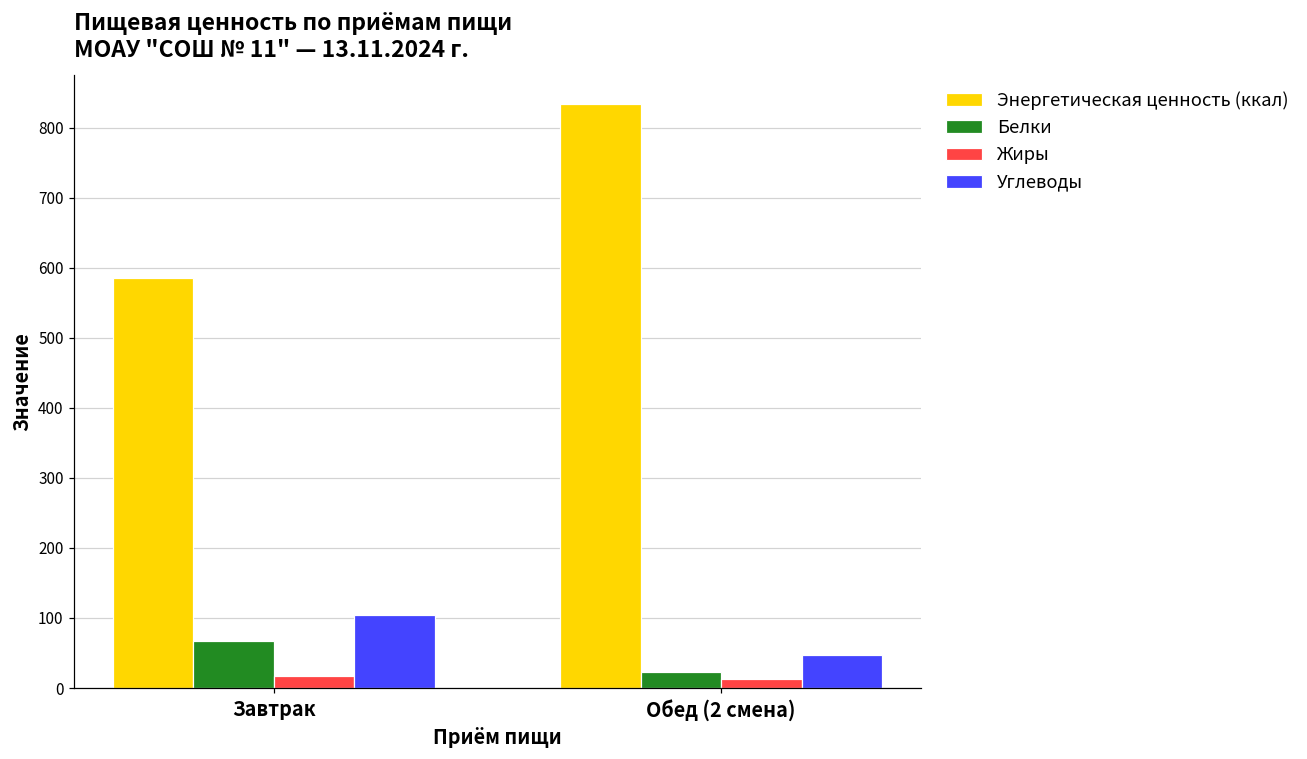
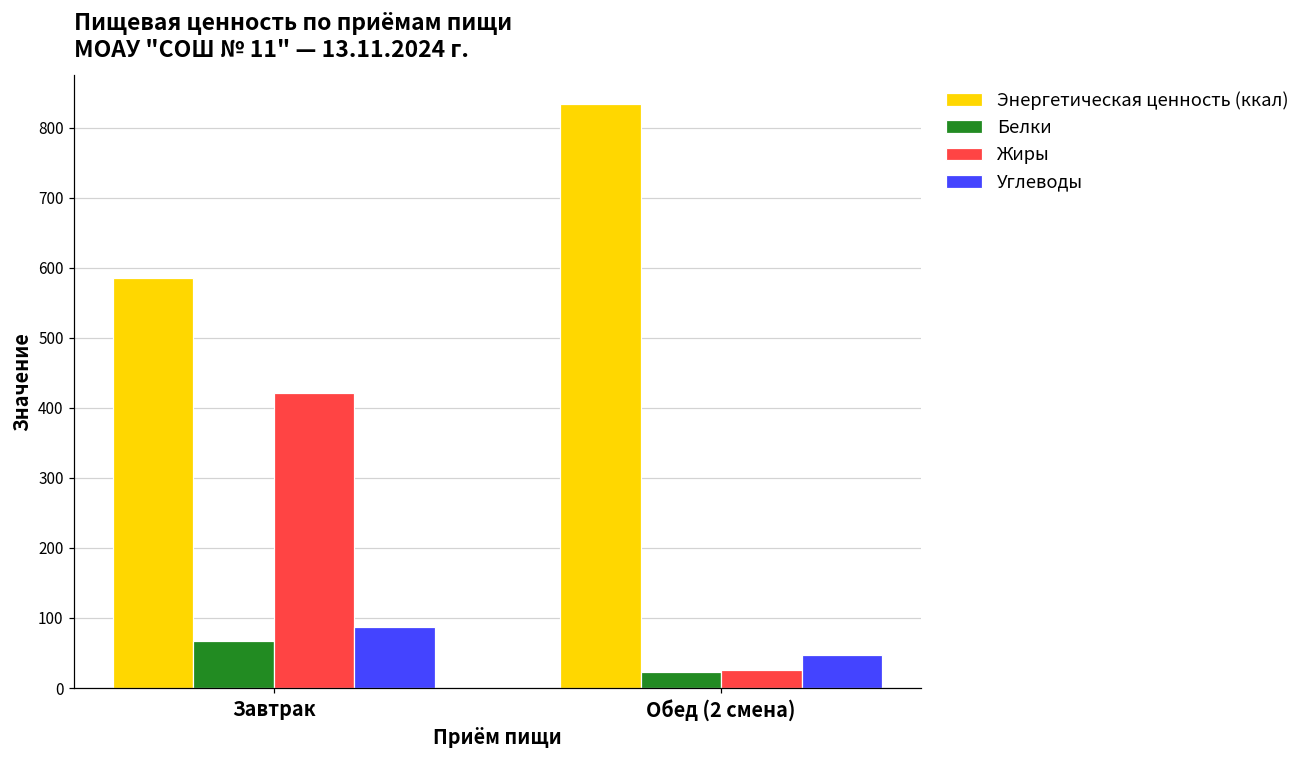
  {
    "Энергетическая ценность (ккал)": {
      "Завтрак": 580,
      "Обед (2 смена)": 830
    },
    "Белки": {
      "Завтрак": 70,
      "Обед (2 смена)": 20
    },
    "Жиры": {
-     "Завтрак": 20,
-     "Обед (2 смена)": 10
+     "Завтрак": 420,
+     "Обед (2 смена)": 30
    },
    "Углеводы": {
-     "Завтрак": 100,
+     "Завтрак": 90,
      "Обед (2 смена)": 50
    }
  }
